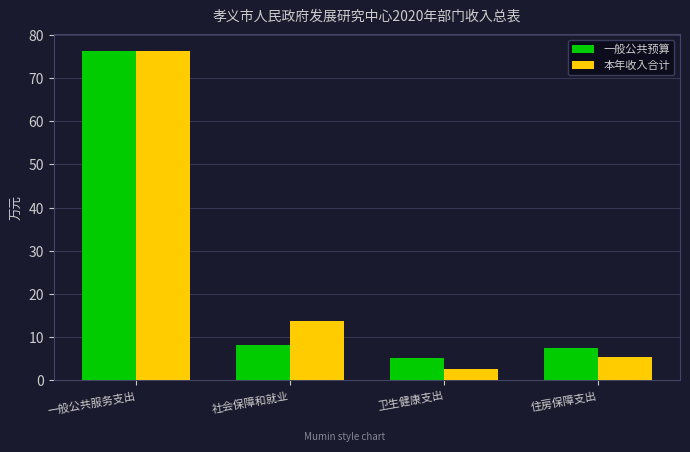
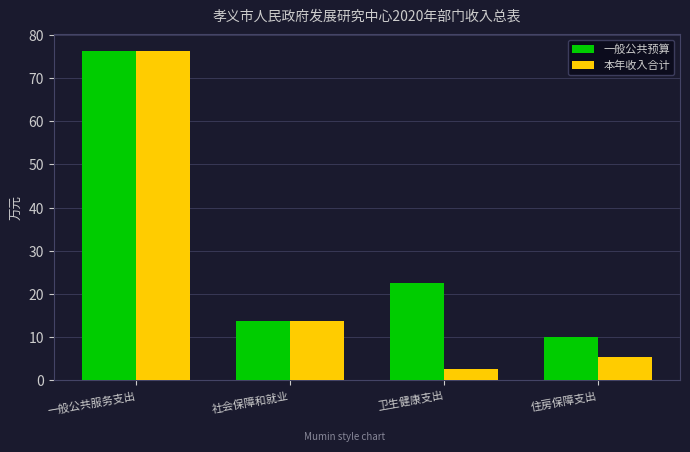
  {
    "一般公共预算": {
      "一般公共服务支出": 76,
-     "社会保障和就业": 8,
-     "卫生健康支出": 5,
-     "住房保障支出": 7
+     "社会保障和就业": 14,
+     "卫生健康支出": 23,
+     "住房保障支出": 10
    },
    "本年收入合计": {
      "一般公共服务支出": 76,
      "社会保障和就业": 14,
      "卫生健康支出": 3,
      "住房保障支出": 5
    }
  }
